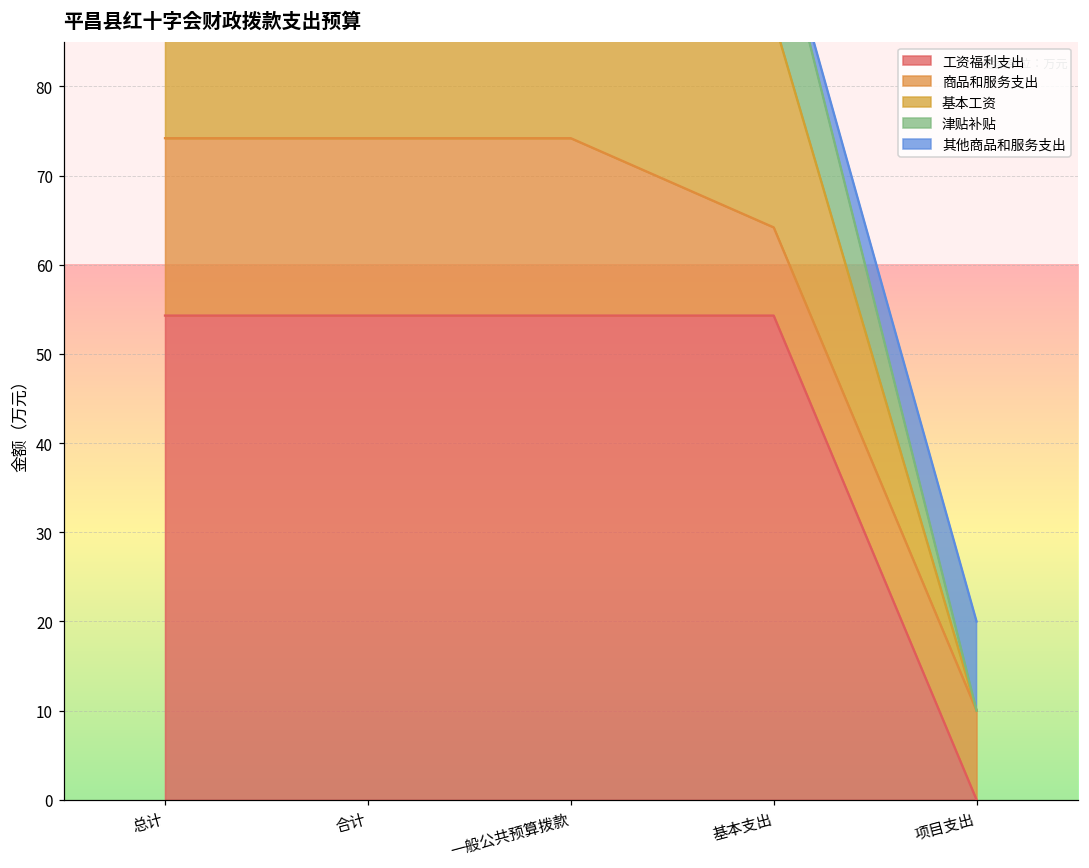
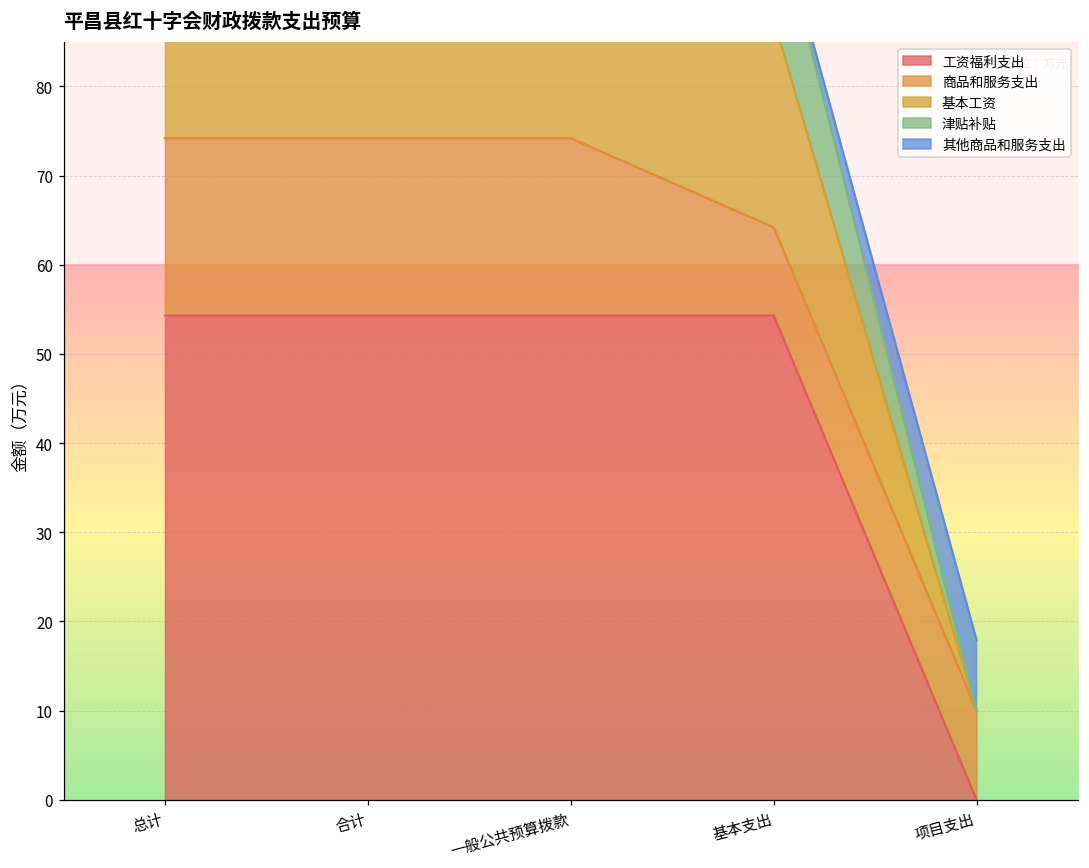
  {
    "其他商品和服务支出": {
-     "项目支出": 10
+     "项目支出": 8
    }
  }
